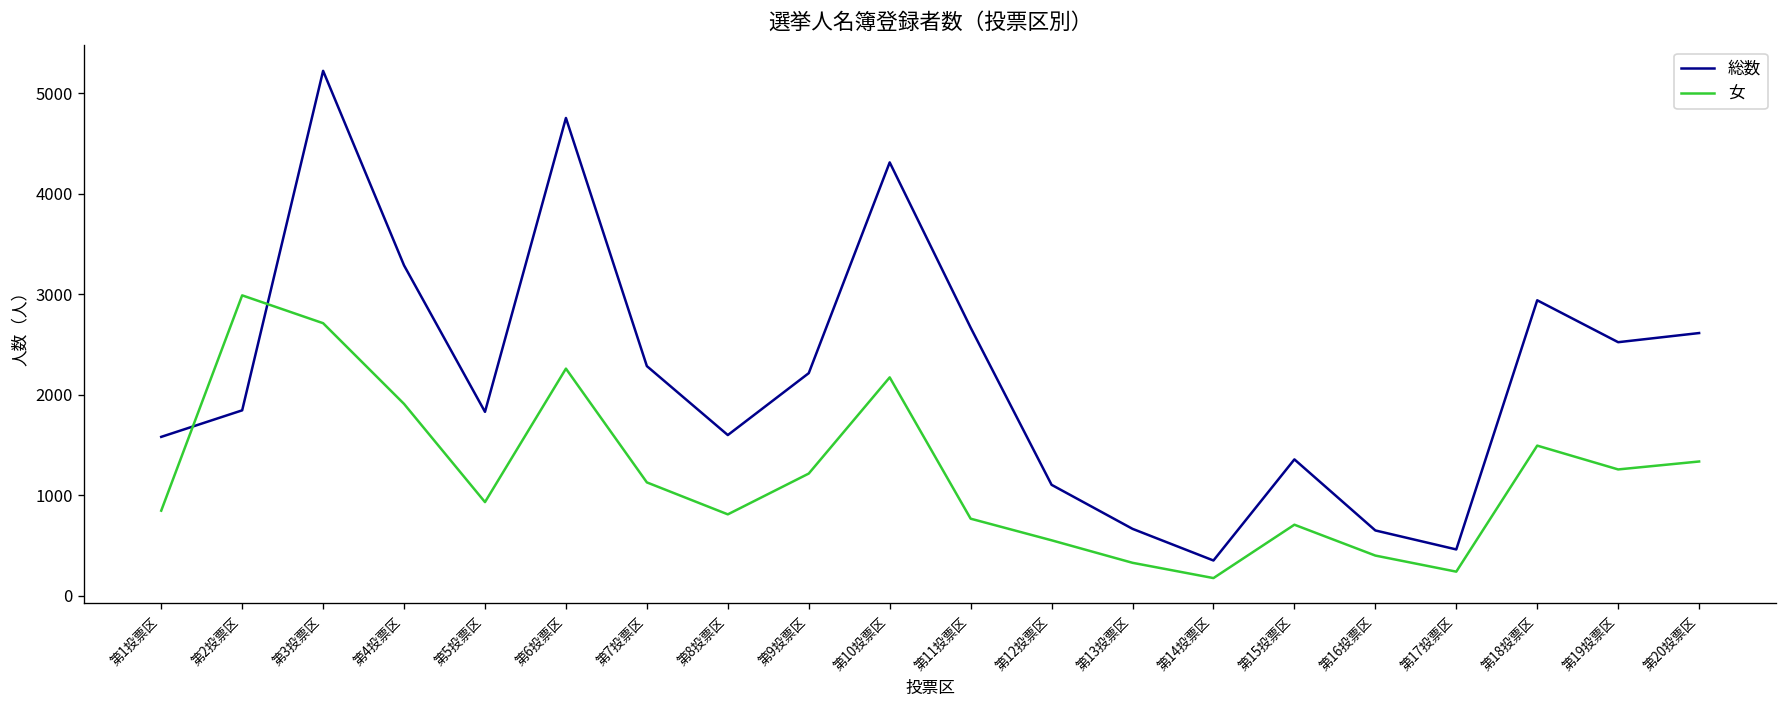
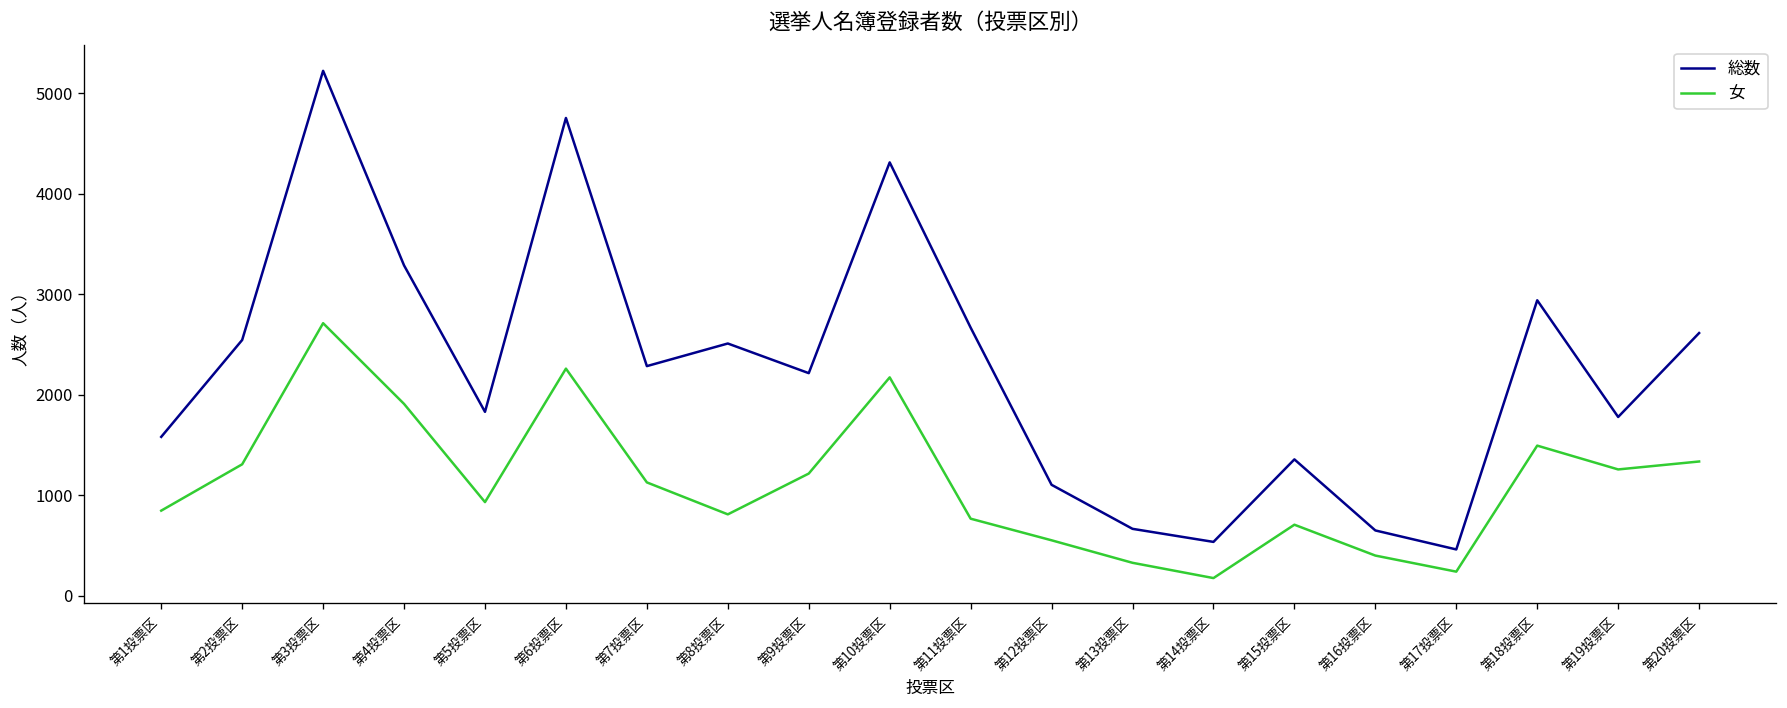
  {
    "総数": {
      "第1投票区": 1600,
-     "第2投票区": 1800,
+     "第2投票区": 2500,
      "第3投票区": 5200,
      "第4投票区": 3300,
      "第5投票区": 1800,
      "第6投票区": 4800,
      "第7投票区": 2300,
-     "第8投票区": 1600,
+     "第8投票区": 2500,
      "第9投票区": 2200,
      "第10投票区": 4300,
      "第11投票区": 2700,
      "第12投票区": 1100,
      "第13投票区": 700,
-     "第14投票区": 400,
+     "第14投票区": 500,
      "第15投票区": 1400,
      "第16投票区": 600,
      "第17投票区": 500,
      "第18投票区": 2900,
-     "第19投票区": 2500,
+     "第19投票区": 1800,
      "第20投票区": 2600
    },
    "女": {
      "第1投票区": 800,
-     "第2投票区": 3000,
+     "第2投票区": 1300,
      "第3投票区": 2700,
      "第4投票区": 1900,
      "第5投票区": 900,
      "第6投票区": 2300,
      "第7投票区": 1100,
      "第8投票区": 800,
      "第9投票区": 1200,
      "第10投票区": 2200,
      "第11投票区": 800,
      "第12投票区": 600,
      "第13投票区": 300,
      "第14投票区": 200,
      "第15投票区": 700,
      "第16投票区": 400,
      "第17投票区": 200,
      "第18投票区": 1500,
      "第19投票区": 1300,
      "第20投票区": 1300
    }
  }
